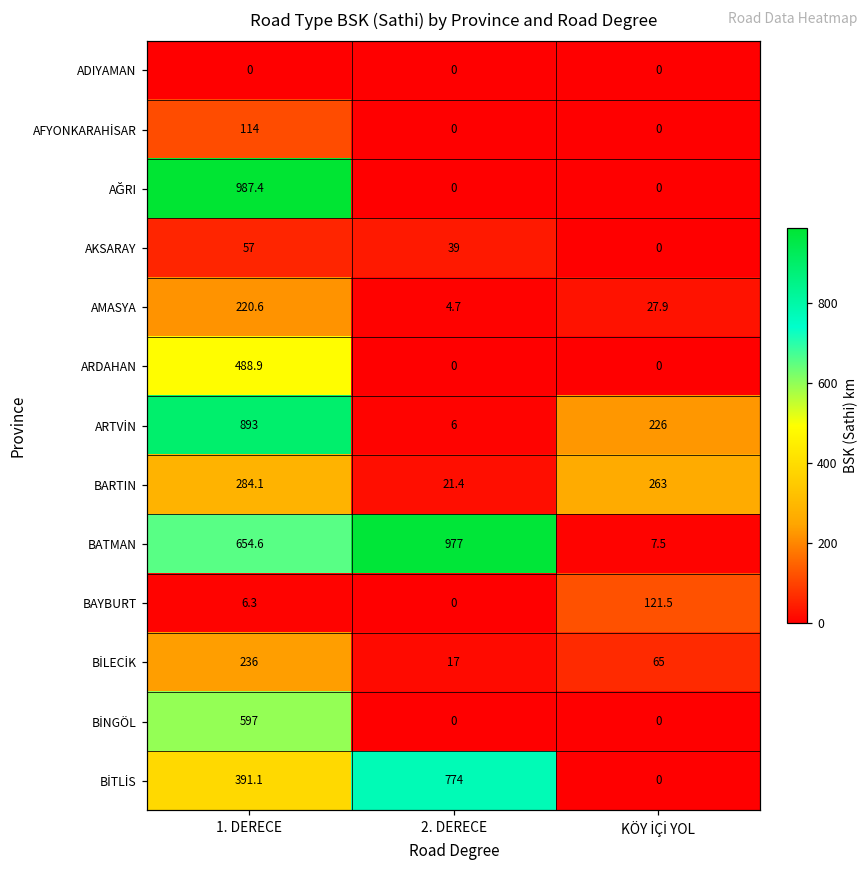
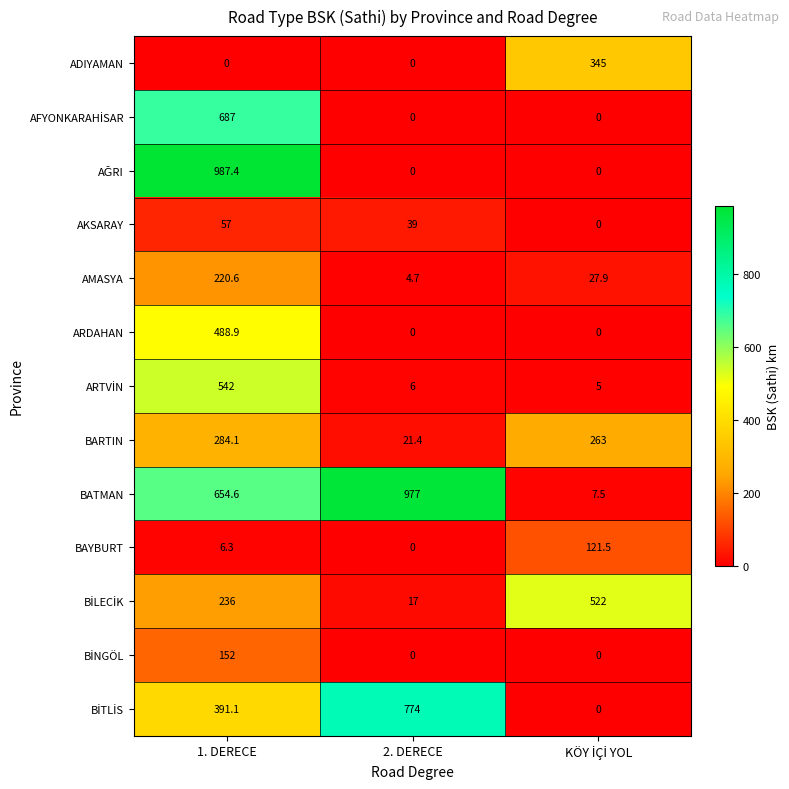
  {
    "ADIYAMAN": {
      "1. DERECE": 0,
      "2. DERECE": 0,
-     "KÖY İÇİ YOL": 0
+     "KÖY İÇİ YOL": 345
    },
    "AFYONKARAHİSAR": {
-     "1. DERECE": 114,
+     "1. DERECE": 687,
      "2. DERECE": 0,
      "KÖY İÇİ YOL": 0
    },
    "AĞRI": {
      "1. DERECE": 987.4,
      "2. DERECE": 0,
      "KÖY İÇİ YOL": 0
    },
    "AKSARAY": {
      "1. DERECE": 57,
      "2. DERECE": 39,
      "KÖY İÇİ YOL": 0
    },
    "AMASYA": {
      "1. DERECE": 220.6,
      "2. DERECE": 4.7,
      "KÖY İÇİ YOL": 27.9
    },
    "ARDAHAN": {
      "1. DERECE": 488.9,
      "2. DERECE": 0,
      "KÖY İÇİ YOL": 0
    },
    "ARTVİN": {
-     "1. DERECE": 893,
+     "1. DERECE": 542,
      "2. DERECE": 6,
-     "KÖY İÇİ YOL": 226
+     "KÖY İÇİ YOL": 5
    },
    "BARTIN": {
      "1. DERECE": 284.1,
      "2. DERECE": 21.4,
      "KÖY İÇİ YOL": 263
    },
    "BATMAN": {
      "1. DERECE": 654.6,
      "2. DERECE": 977,
      "KÖY İÇİ YOL": 7.5
    },
    "BAYBURT": {
      "1. DERECE": 6.3,
      "2. DERECE": 0,
      "KÖY İÇİ YOL": 121.5
    },
    "BİLECİK": {
      "1. DERECE": 236,
      "2. DERECE": 17,
-     "KÖY İÇİ YOL": 65
+     "KÖY İÇİ YOL": 522
    },
    "BİNGÖL": {
-     "1. DERECE": 597,
+     "1. DERECE": 152,
      "2. DERECE": 0,
      "KÖY İÇİ YOL": 0
    },
    "BİTLİS": {
      "1. DERECE": 391.1,
      "2. DERECE": 774,
      "KÖY İÇİ YOL": 0
    }
  }
